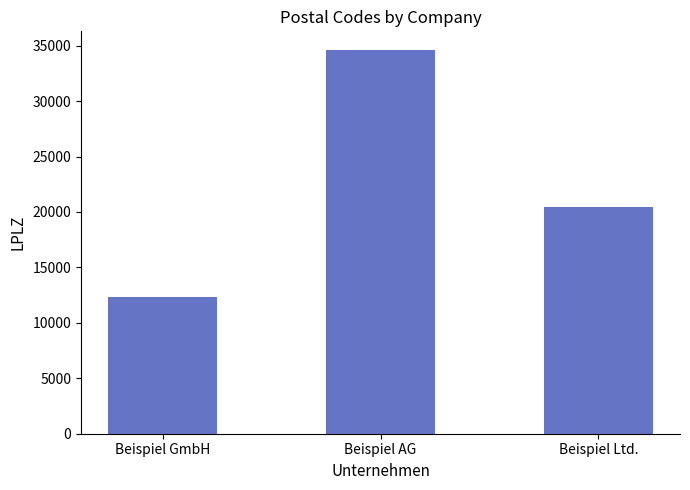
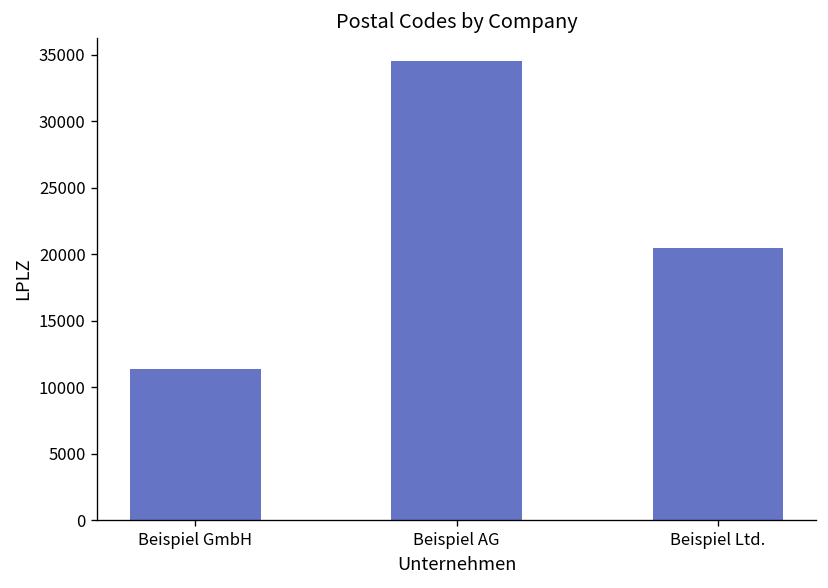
  {
-   "Beispiel GmbH": 12300,
+   "Beispiel GmbH": 11400,
    "Beispiel AG": 34600,
    "Beispiel Ltd.": 20500
  }
